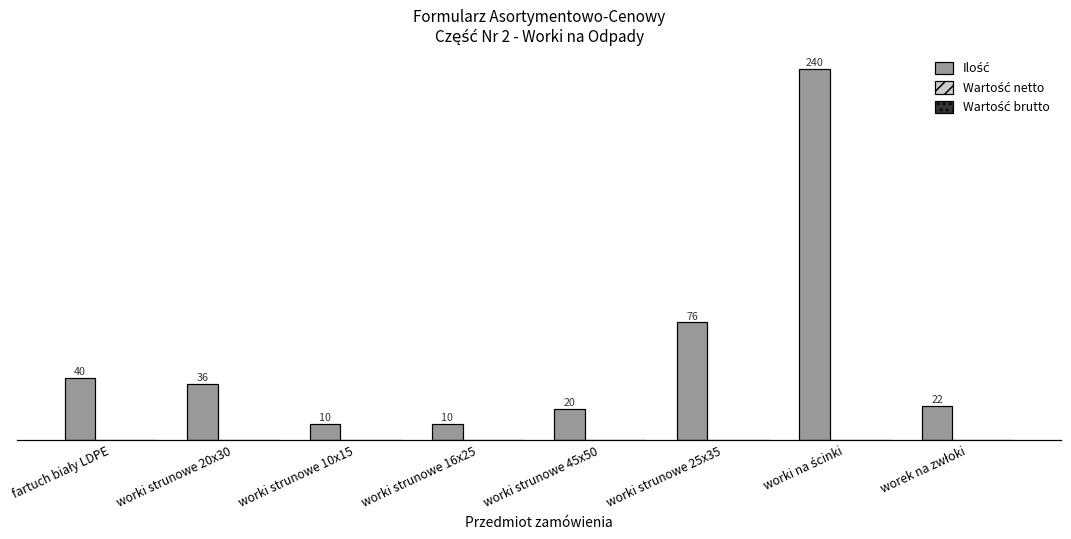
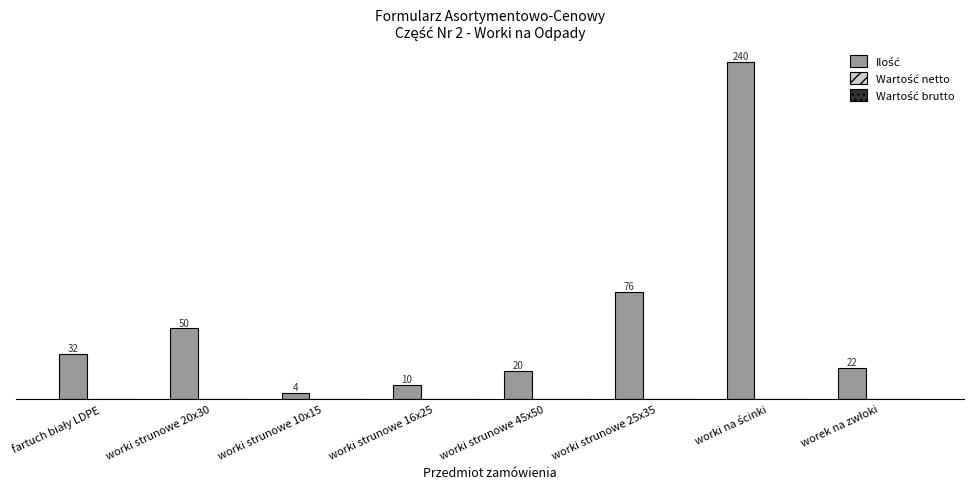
  {
    "Ilość": {
-     "fartuch biały LDPE": 40,
-     "worki strunowe 20x30": 36,
-     "worki strunowe 10x15": 10,
+     "fartuch biały LDPE": 32,
+     "worki strunowe 20x30": 50,
+     "worki strunowe 10x15": 4,
      "worki strunowe 16x25": 10,
      "worki strunowe 45x50": 20,
      "worki strunowe 25x35": 76,
      "worki na ścinki": 240,
      "worek na zwłoki": 22
    }
  }
